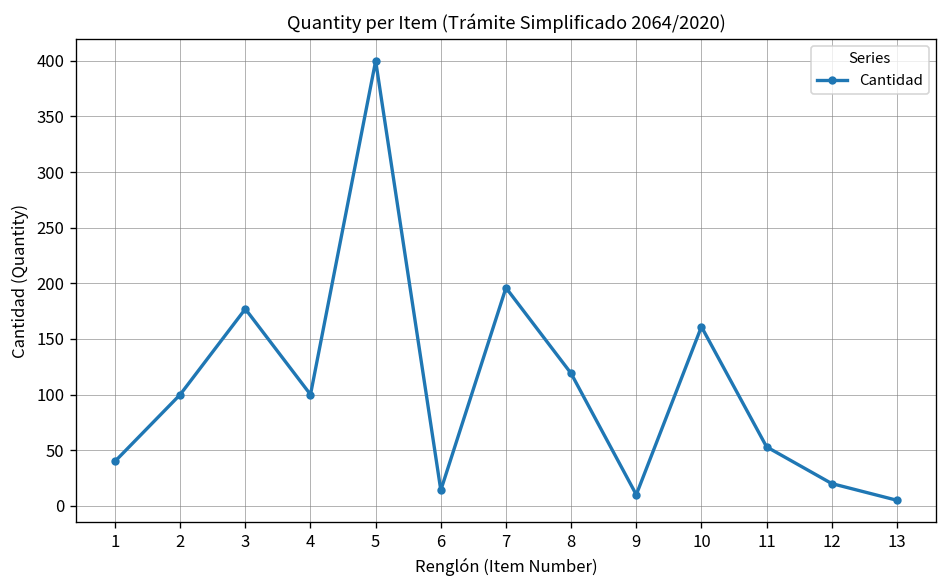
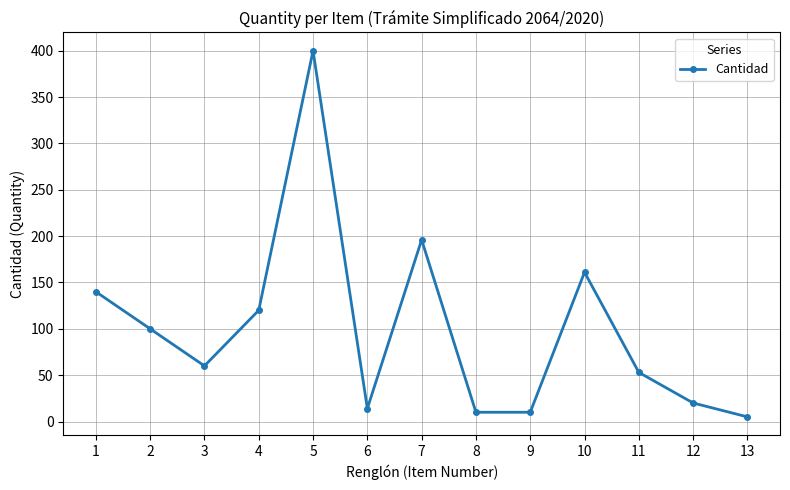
  {
-   "1": 40,
+   "1": 140,
    "2": 100,
-   "3": 180,
-   "4": 100,
+   "3": 60,
+   "4": 120,
    "5": 400,
    "6": 10,
    "7": 200,
-   "8": 120,
+   "8": 10,
    "9": 10,
    "10": 160,
    "11": 50,
    "12": 20,
    "13": 10
  }
